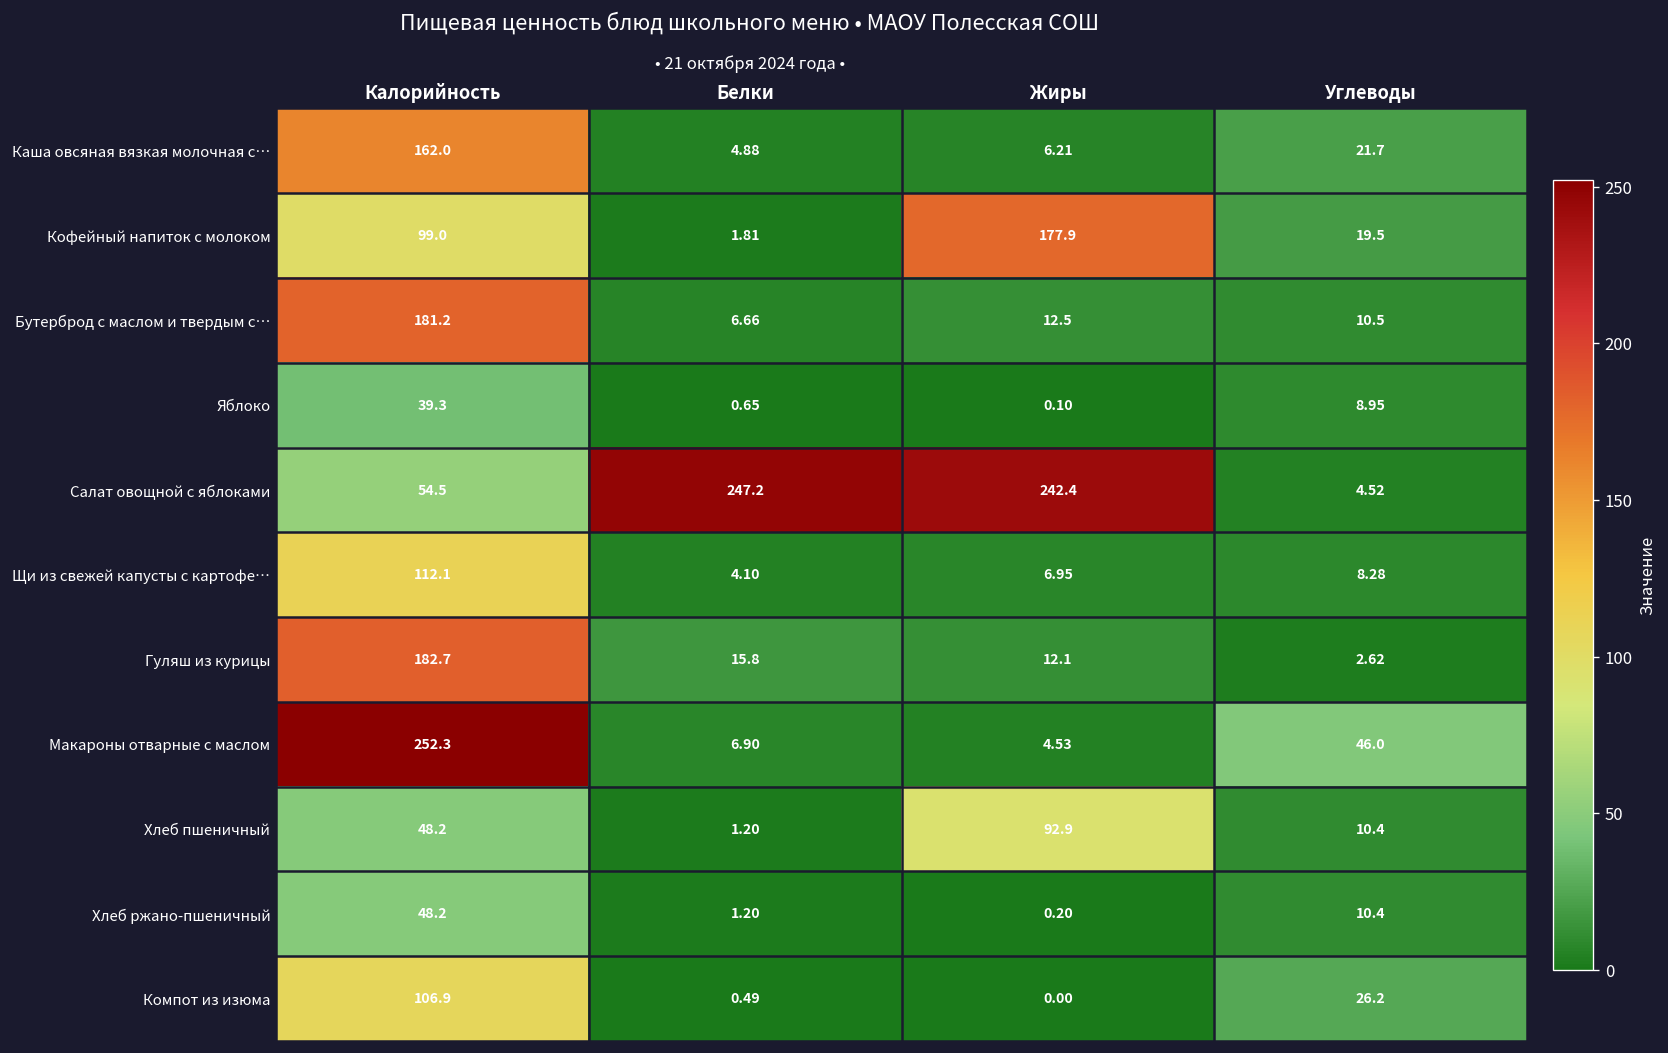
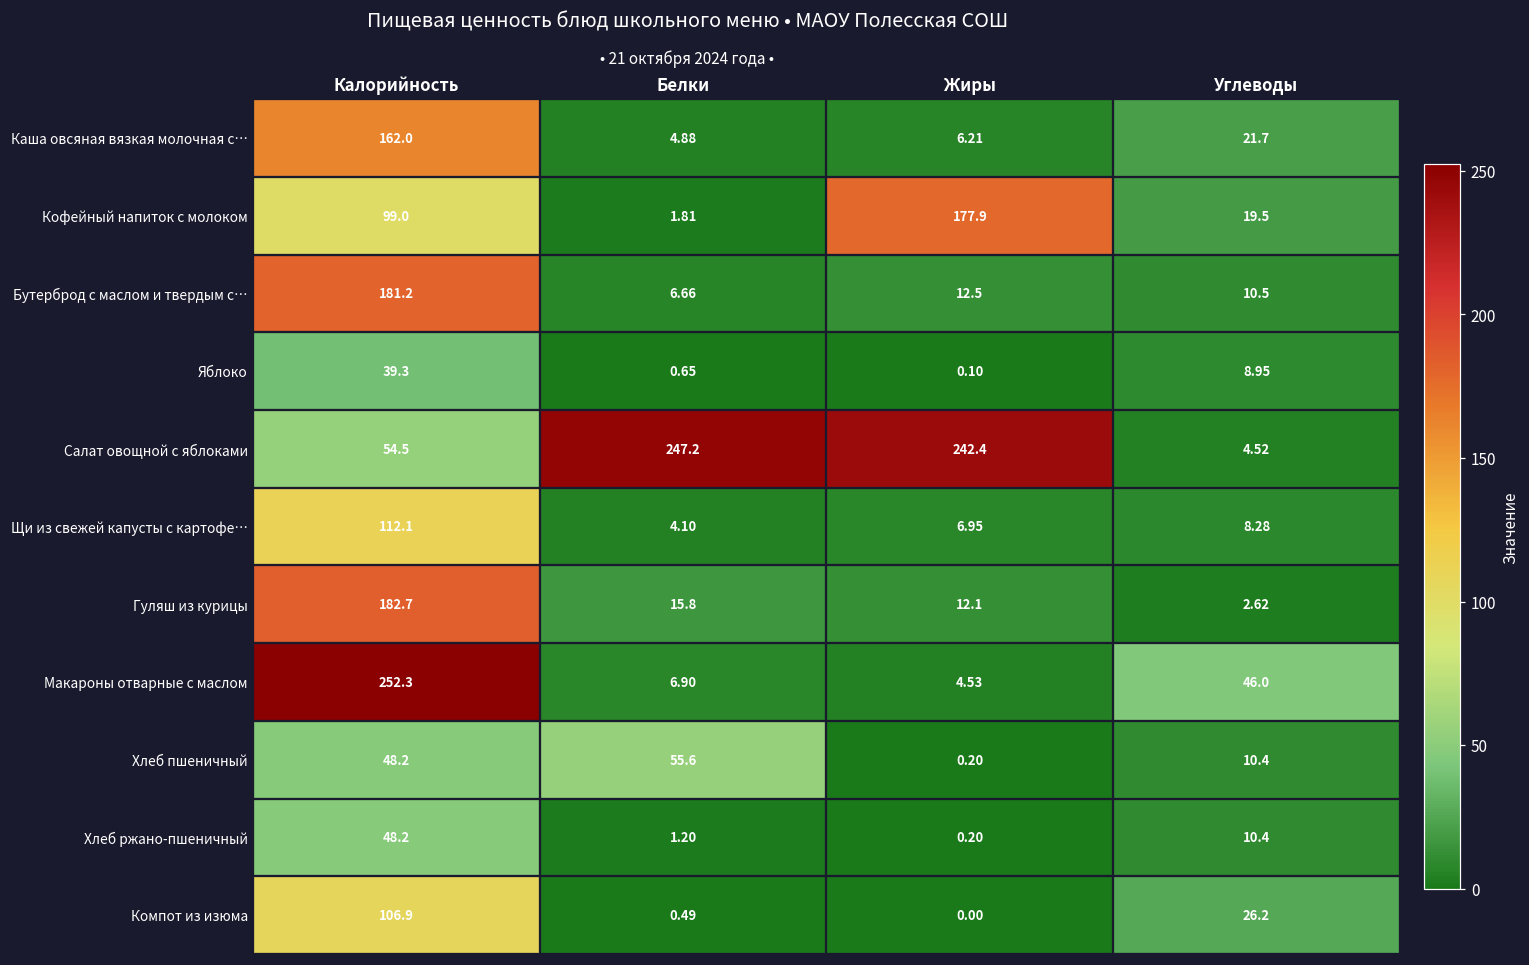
  {
    "Каша овсяная вязкая молочная с…": {
      "Калорийность": 162.0,
      "Белки": 4.88,
      "Жиры": 6.21,
      "Углеводы": 21.7
    },
    "Кофейный напиток с молоком": {
      "Калорийность": 99.0,
      "Белки": 1.81,
      "Жиры": 177.9,
      "Углеводы": 19.5
    },
    "Бутерброд с маслом и твердым с…": {
      "Калорийность": 181.2,
      "Белки": 6.66,
      "Жиры": 12.5,
      "Углеводы": 10.5
    },
    "Яблоко": {
      "Калорийность": 39.3,
      "Белки": 0.65,
      "Жиры": 0.10,
      "Углеводы": 8.95
    },
    "Салат овощной с яблоками": {
      "Калорийность": 54.5,
      "Белки": 247.2,
      "Жиры": 242.4,
      "Углеводы": 4.52
    },
    "Щи из свежей капусты с картофе…": {
      "Калорийность": 112.1,
      "Белки": 4.10,
      "Жиры": 6.95,
      "Углеводы": 8.28
    },
    "Гуляш из курицы": {
      "Калорийность": 182.7,
      "Белки": 15.8,
      "Жиры": 12.1,
      "Углеводы": 2.62
    },
    "Макароны отварные с маслом": {
      "Калорийность": 252.3,
      "Белки": 6.90,
      "Жиры": 4.53,
      "Углеводы": 46.0
    },
    "Хлеб пшеничный": {
      "Калорийность": 48.2,
-     "Белки": 1.20,
-     "Жиры": 92.9,
+     "Белки": 55.6,
+     "Жиры": 0.20,
      "Углеводы": 10.4
    },
    "Хлеб ржано-пшеничный": {
      "Калорийность": 48.2,
      "Белки": 1.20,
      "Жиры": 0.20,
      "Углеводы": 10.4
    },
    "Компот из изюма": {
      "Калорийность": 106.9,
      "Белки": 0.49,
      "Жиры": 0.00,
      "Углеводы": 26.2
    }
  }
